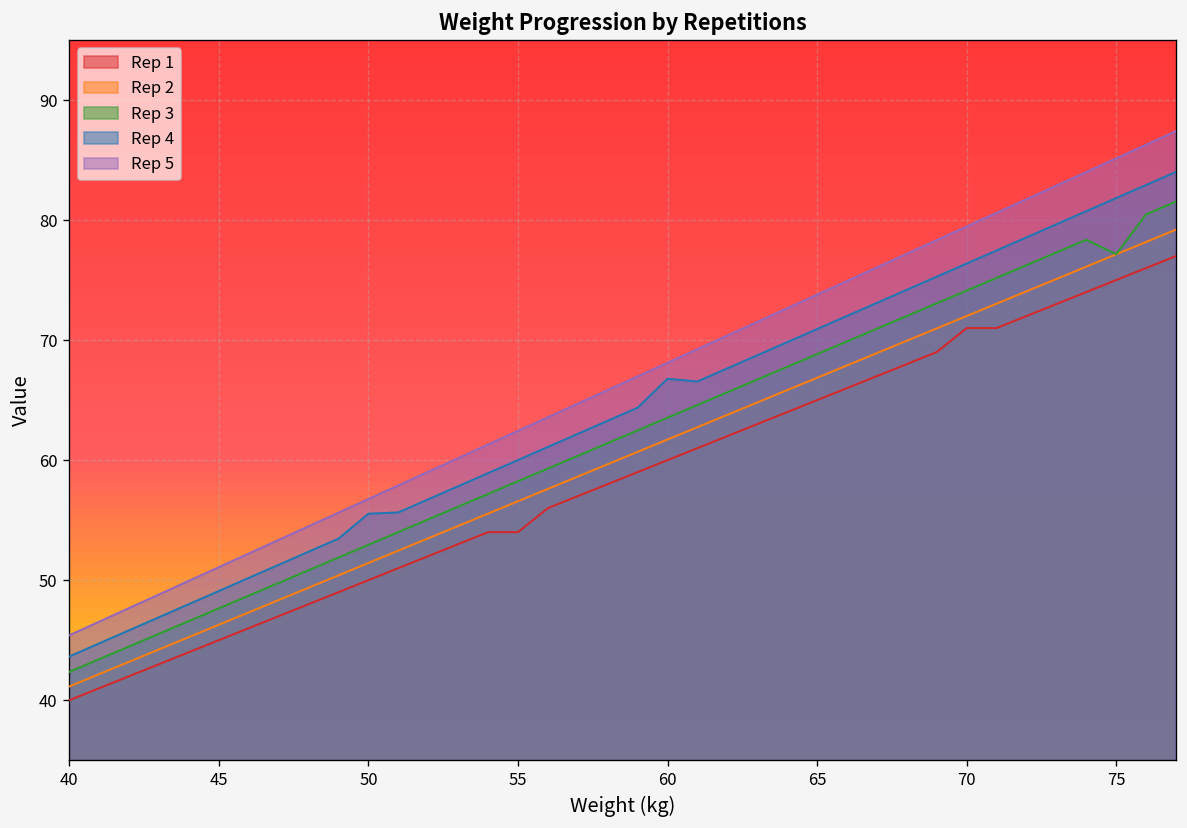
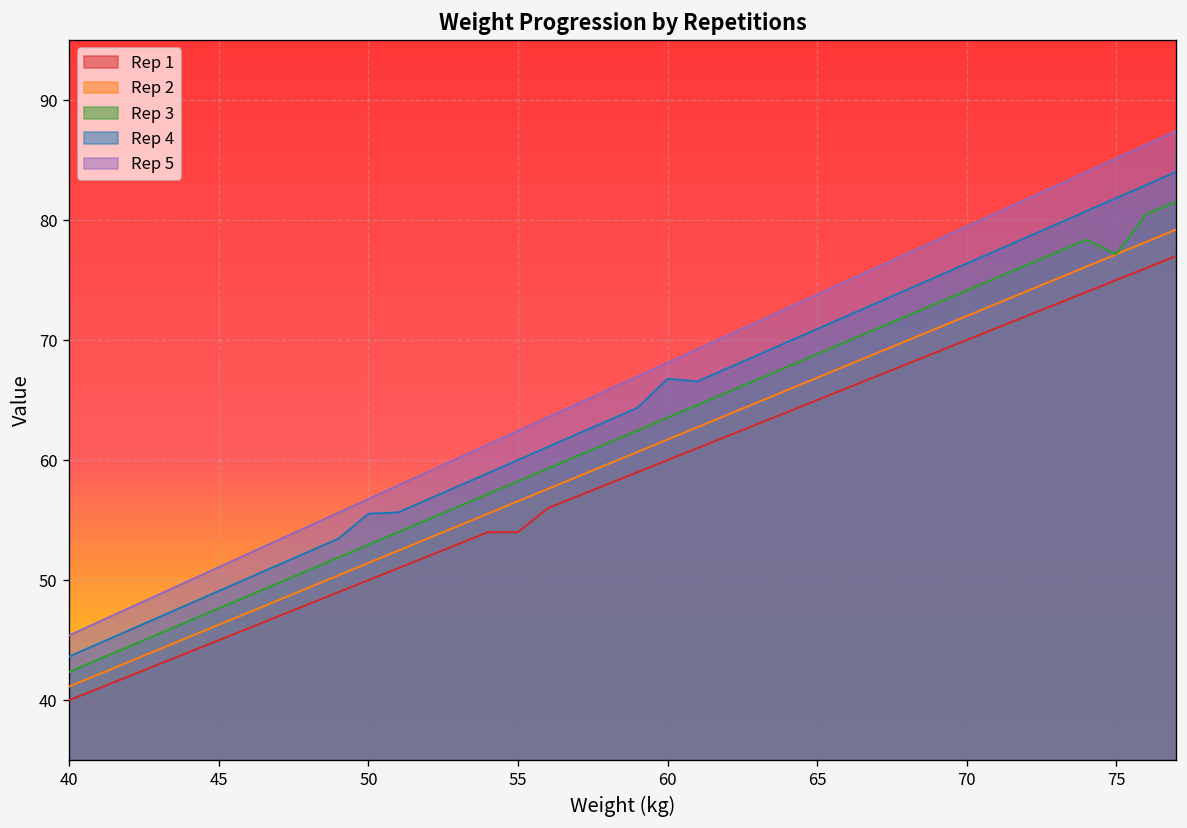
  {
    "Rep 1": {
      "40": 40,
      "45": 45,
      "50": 50,
      "55": 54,
      "60": 60,
      "65": 65,
-     "70": 71,
+     "70": 70,
      "75": 75
    },
    "Rep 2": {
      "40": 41,
      "45": 46.3,
      "50": 51.4,
      "55": 56.6,
      "60": 61.7,
      "65": 67,
      "70": 72
    },
    "Rep 3": {
      "40": 42.4,
      "45": 47.7,
      "50": 53,
      "55": 58,
      "60": 63.5,
      "65": 69,
      "70": 74
    },
    "Rep 4": {
      "40": 43.6,
      "45": 49,
      "50": 55.5,
      "55": 60,
      "60": 67,
      "65": 71,
      "70": 76.4,
      "75": 82
    },
    "Rep 5": {
      "40": 45.4,
      "45": 51,
      "50": 57,
      "55": 62.4,
      "60": 68,
      "65": 74,
      "70": 79.5,
      "75": 85
    }
  }
